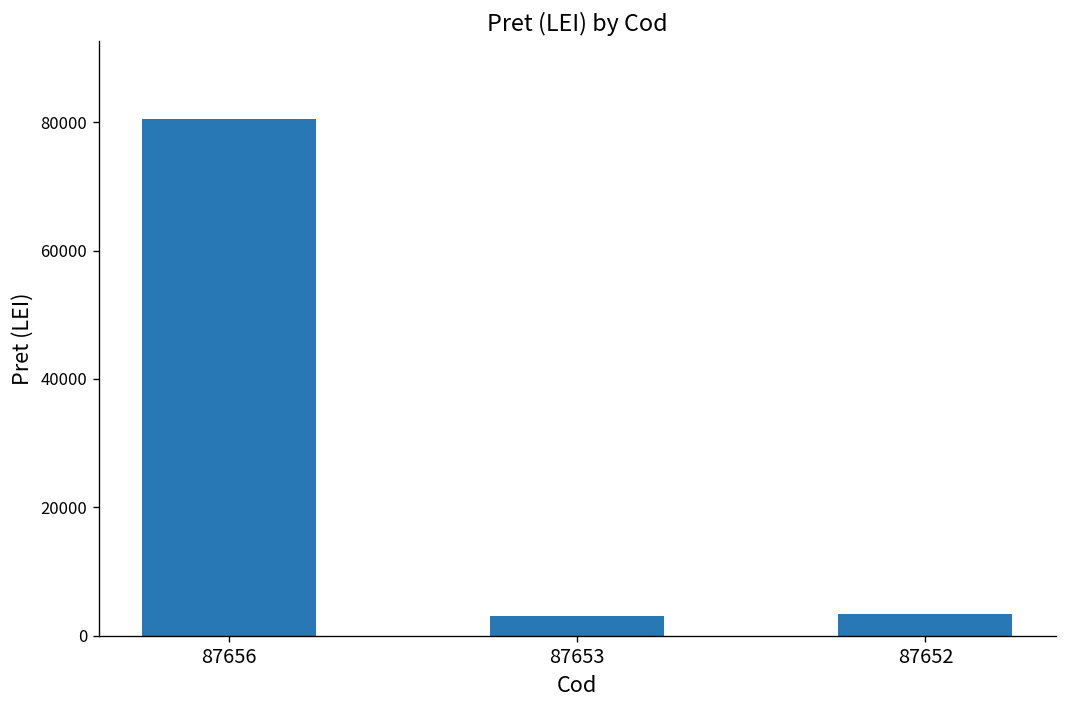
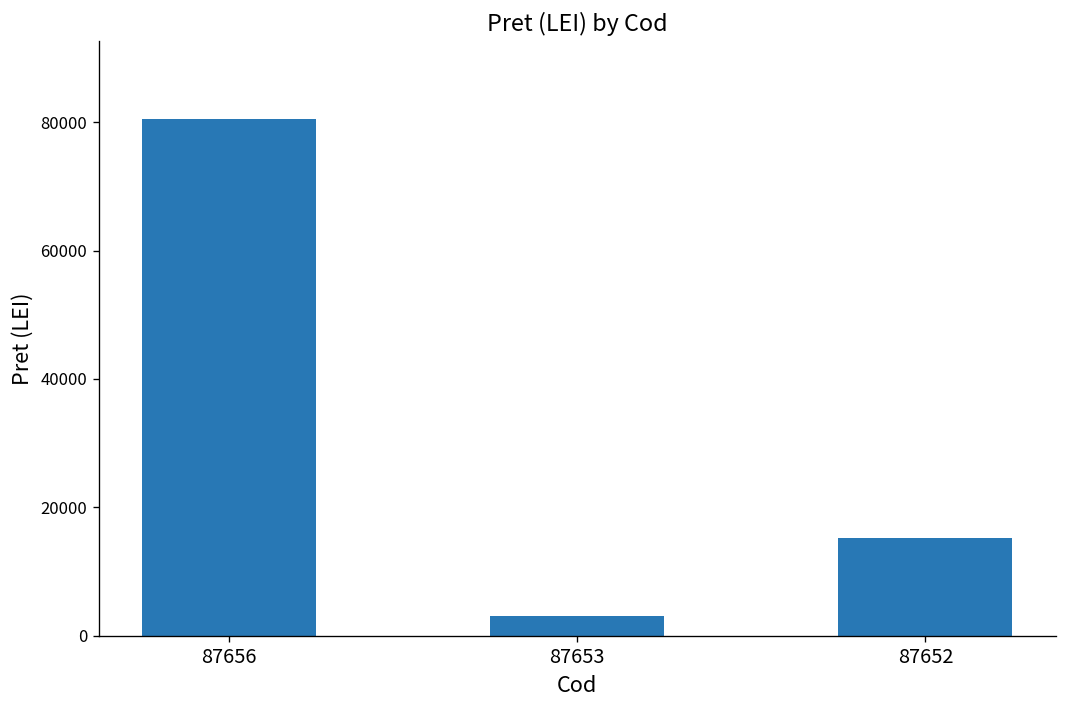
  {
    "87656": 81000,
    "87653": 3000,
-   "87652": 3000
+   "87652": 15000
  }
